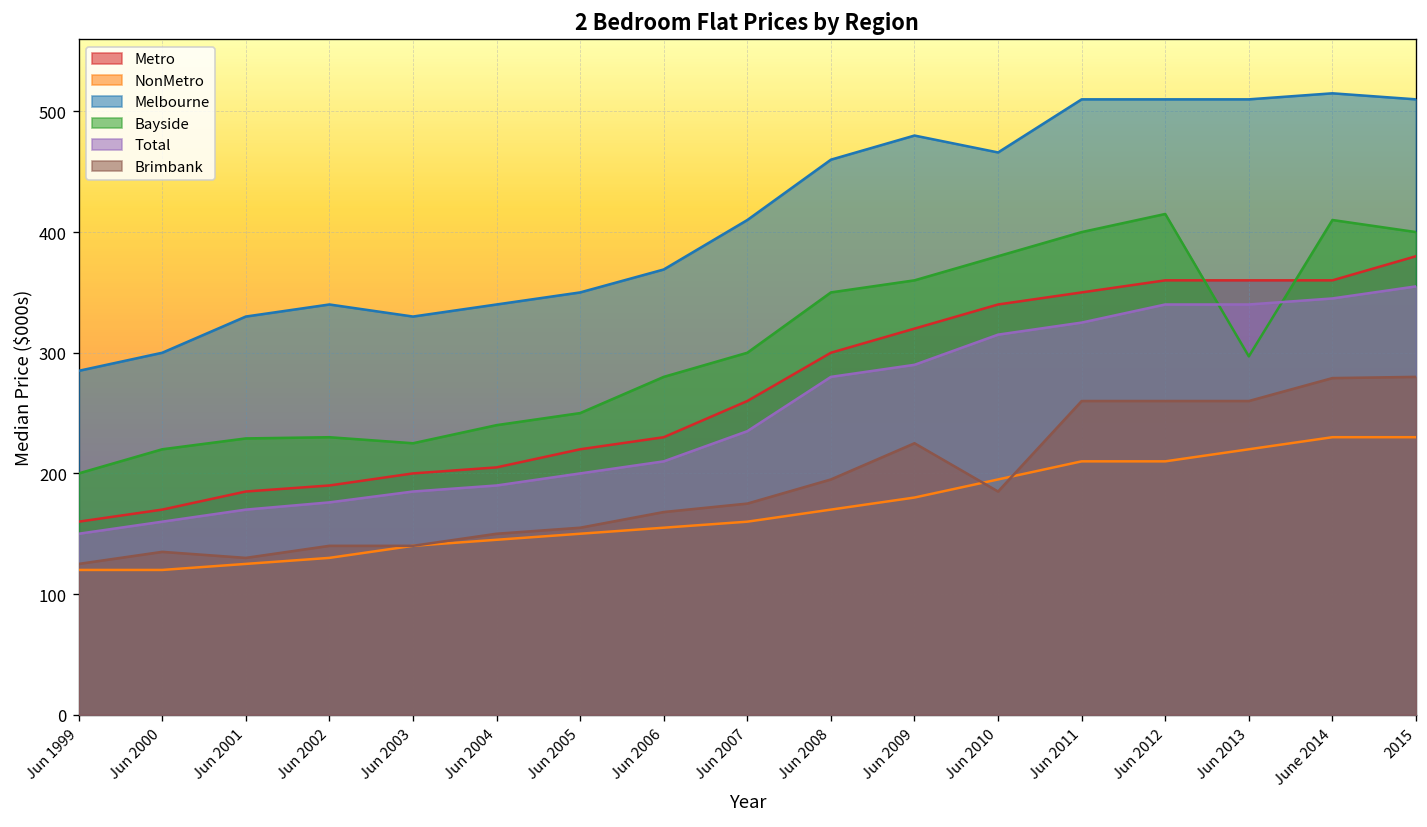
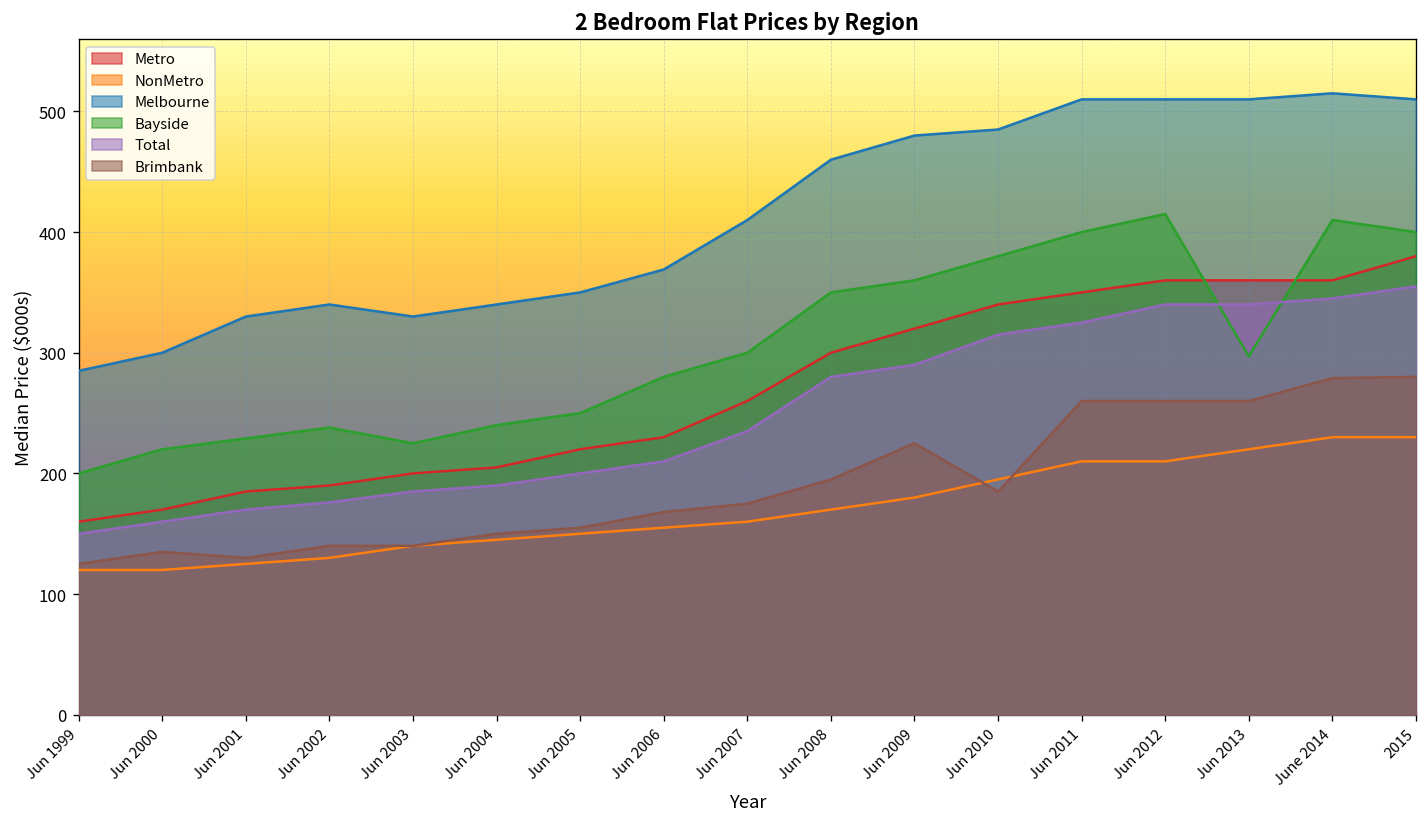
  {
    "Metro": {
      "Jun 1999": 160,
      "Jun 2000": 170,
      "Jun 2001": 185,
      "Jun 2002": 190,
      "Jun 2003": 200,
      "Jun 2004": 205,
      "Jun 2005": 220,
      "Jun 2006": 230,
      "Jun 2007": 260,
      "Jun 2008": 300,
      "Jun 2009": 320,
      "Jun 2010": 340,
      "Jun 2011": 350,
      "Jun 2012": 360,
      "Jun 2013": 360,
      "June 2014": 360,
      "2015": 380
    },
    "NonMetro": {
      "Jun 1999": 120,
      "Jun 2000": 120,
      "Jun 2001": 125,
      "Jun 2002": 130,
      "Jun 2004": 145,
      "Jun 2005": 150,
      "Jun 2006": 155,
      "Jun 2007": 160,
      "Jun 2008": 170,
      "Jun 2009": 180,
      "Jun 2010": 195,
      "Jun 2011": 210,
      "Jun 2012": 210,
      "Jun 2013": 220,
      "June 2014": 230,
      "2015": 230
    },
    "Melbourne": {
      "Jun 1999": 285,
      "Jun 2000": 300,
      "Jun 2001": 330,
      "Jun 2002": 340,
      "Jun 2003": 330,
      "Jun 2004": 340,
      "Jun 2005": 350,
      "Jun 2006": 369,
      "Jun 2007": 410,
      "Jun 2008": 460,
      "Jun 2009": 480,
-     "Jun 2010": 466,
+     "Jun 2010": 485,
      "Jun 2011": 510,
      "Jun 2012": 510,
      "Jun 2013": 510,
      "June 2014": 515,
      "2015": 510
    },
    "Bayside": {
      "Jun 1999": 200,
      "Jun 2000": 220,
      "Jun 2001": 229,
-     "Jun 2002": 230,
+     "Jun 2002": 238,
      "Jun 2003": 225,
      "Jun 2004": 240,
      "Jun 2005": 250,
      "Jun 2006": 280,
      "Jun 2007": 300,
      "Jun 2008": 350,
      "Jun 2009": 360,
      "Jun 2010": 380,
      "Jun 2011": 400,
      "Jun 2012": 415,
      "Jun 2013": 297,
      "June 2014": 410,
      "2015": 400
    },
    "Total": {
      "Jun 1999": 150,
      "Jun 2000": 160,
      "Jun 2001": 170,
      "Jun 2002": 176,
      "Jun 2003": 185,
      "Jun 2004": 190,
      "Jun 2005": 200,
      "Jun 2006": 210,
      "Jun 2007": 235,
      "Jun 2008": 280,
      "Jun 2009": 290,
      "Jun 2010": 315,
      "Jun 2011": 325,
      "Jun 2012": 340,
      "Jun 2013": 340,
      "June 2014": 345,
      "2015": 355
    },
    "Brimbank": {
      "Jun 1999": 125,
      "Jun 2000": 135,
      "Jun 2001": 130,
      "Jun 2002": 140,
      "Jun 2004": 150,
      "Jun 2005": 155,
      "Jun 2006": 168,
      "Jun 2007": 175,
      "Jun 2008": 195,
      "Jun 2009": 225,
      "Jun 2010": 185,
      "Jun 2011": 260,
      "Jun 2012": 260,
      "Jun 2013": 260,
      "June 2014": 279,
      "2015": 280
    }
  }
